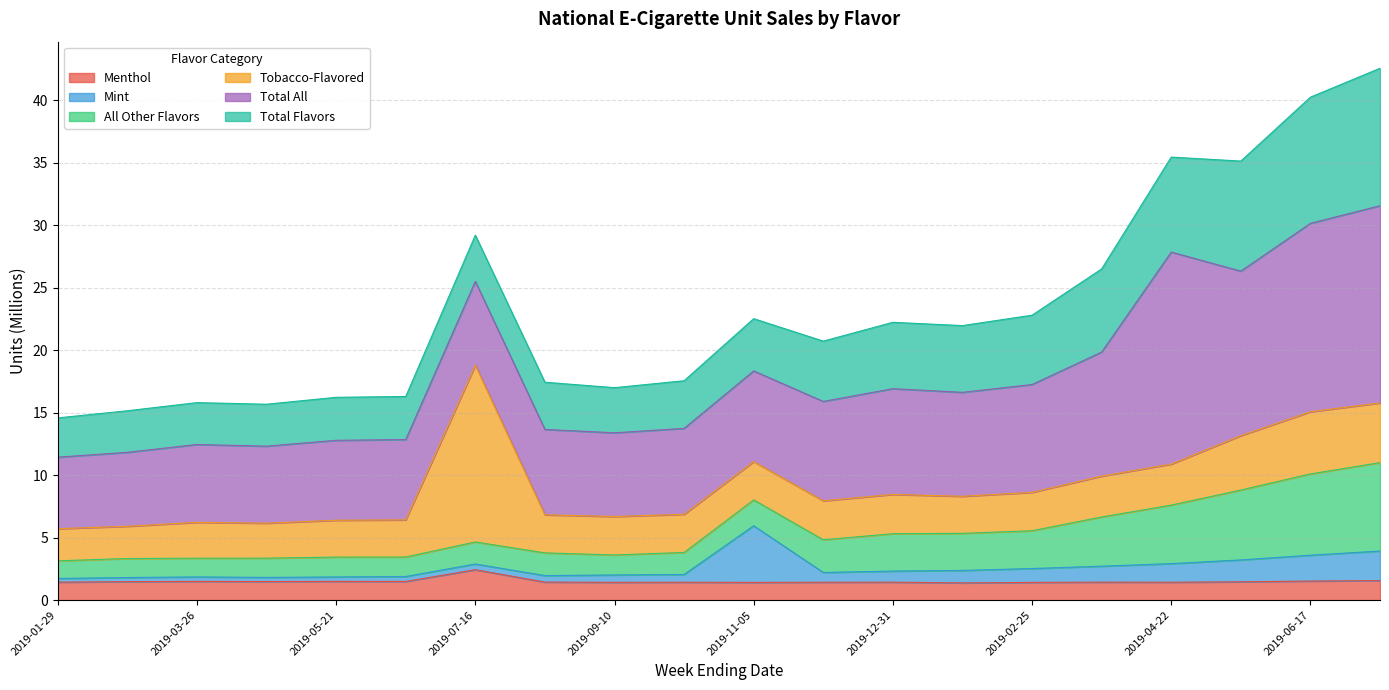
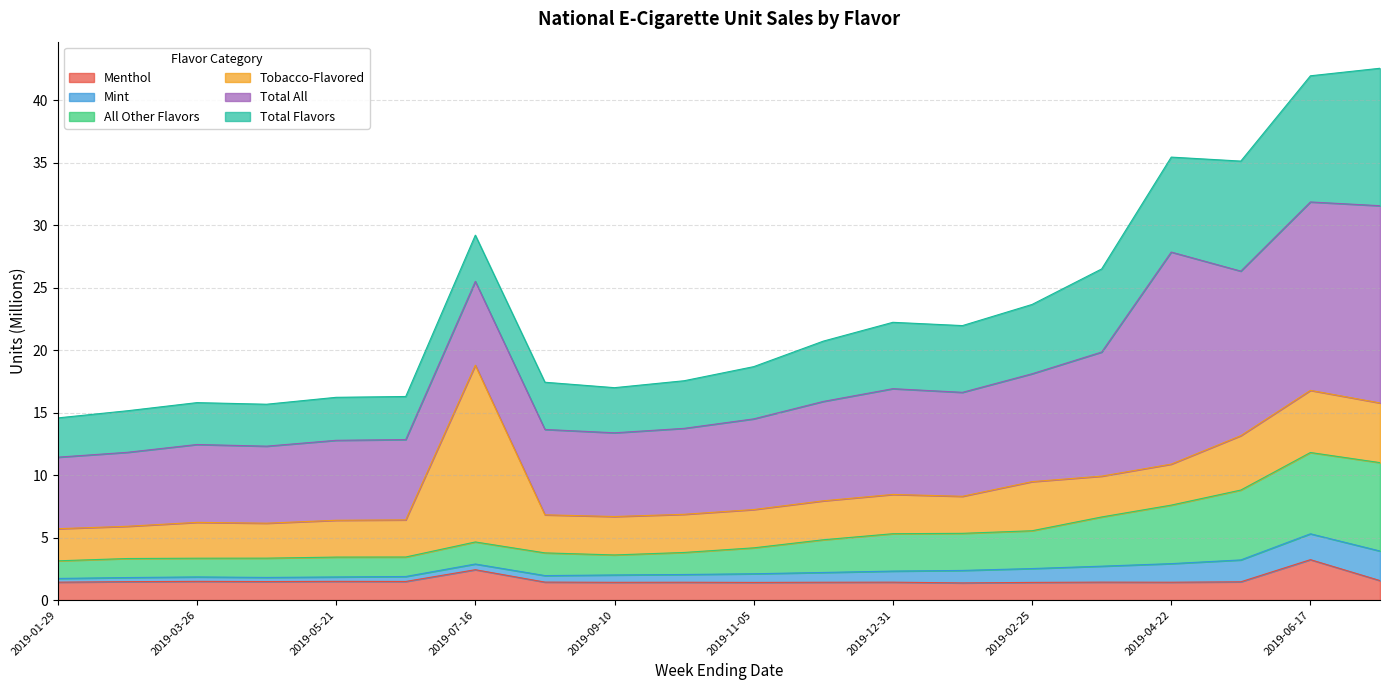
  {
    "Menthol": {
      "2019-01-29": 1.4,
      "2019-03-26": 1.5,
      "2019-05-21": 1.5,
      "2019-07-16": 2.4,
      "2019-09-10": 1.4,
      "2019-11-05": 1.4,
      "2019-12-31": 1.4,
      "2019-02-25": 1.4,
      "2019-04-22": 1.4,
-     "2019-06-17": 1.5
+     "2019-06-17": 3.2
    },
    "Mint": {
      "2019-01-29": 0.3,
      "2019-03-26": 0.4,
      "2019-05-21": 0.4,
      "2019-07-16": 0.5,
      "2019-09-10": 0.6,
-     "2019-11-05": 4.5,
+     "2019-11-05": 0.7,
      "2019-12-31": 0.9,
      "2019-02-25": 1.1,
      "2019-04-22": 1.5,
      "2019-06-17": 2.1
    },
    "Tobacco-Flavored": {
      "2019-01-29": 2.6,
      "2019-03-26": 2.9,
      "2019-05-21": 2.9,
      "2019-07-16": 14.1,
      "2019-09-10": 3.1,
      "2019-11-05": 3.1,
      "2019-12-31": 3.1,
-     "2019-02-25": 3.1,
+     "2019-02-25": 3.9,
      "2019-04-22": 3.3,
      "2019-06-17": 5.0
    },
    "Total All": {
      "2019-01-29": 5.7,
      "2019-03-26": 6.2,
      "2019-05-21": 6.4,
      "2019-07-16": 6.7,
      "2019-09-10": 6.7,
      "2019-11-05": 7.3,
      "2019-12-31": 8.5,
      "2019-02-25": 8.6,
      "2019-04-22": 17.0,
      "2019-06-17": 15.1
    }
  }
